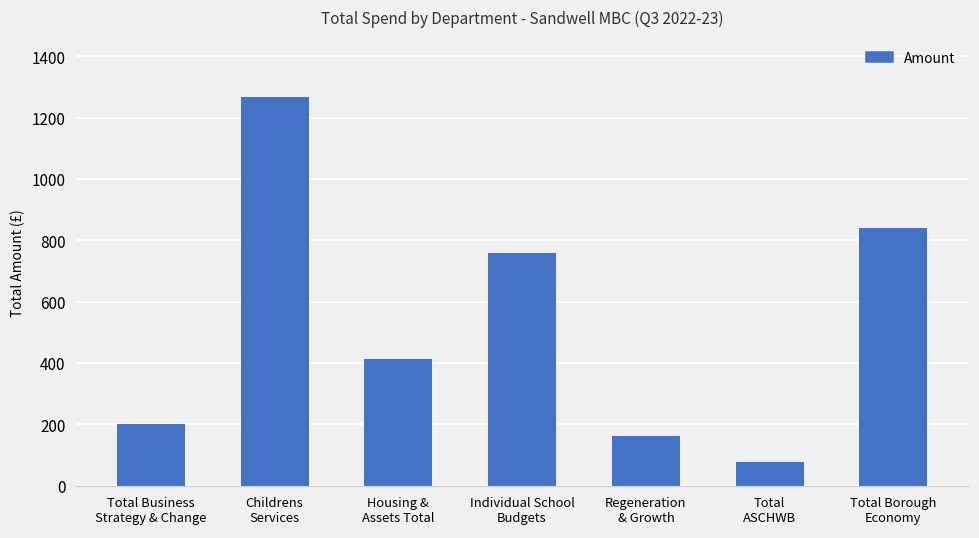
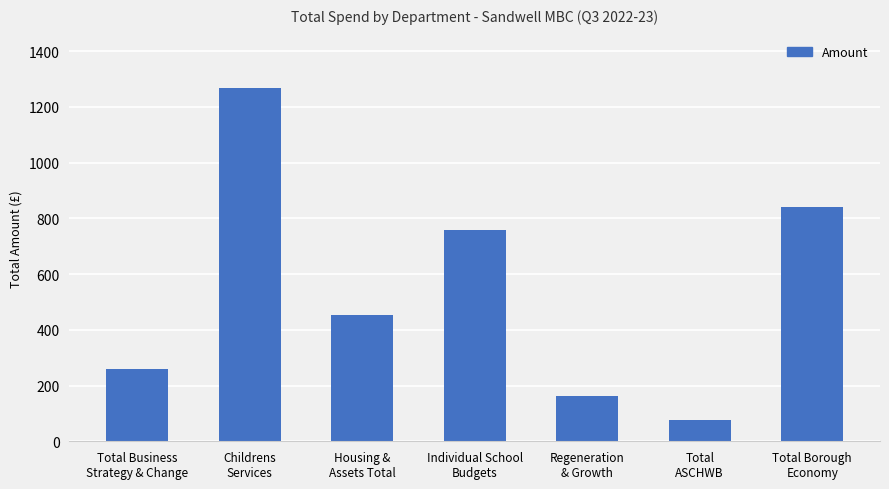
  {
-   "Total Business Strategy & Change": 200,
+   "Total Business Strategy & Change": 260,
    "Childrens Services": 1270,
-   "Housing & Assets Total": 410,
+   "Housing & Assets Total": 450,
    "Individual School Budgets": 760,
    "Regeneration & Growth": 160,
    "Total ASCHWB": 80,
    "Total Borough Economy": 840
  }
